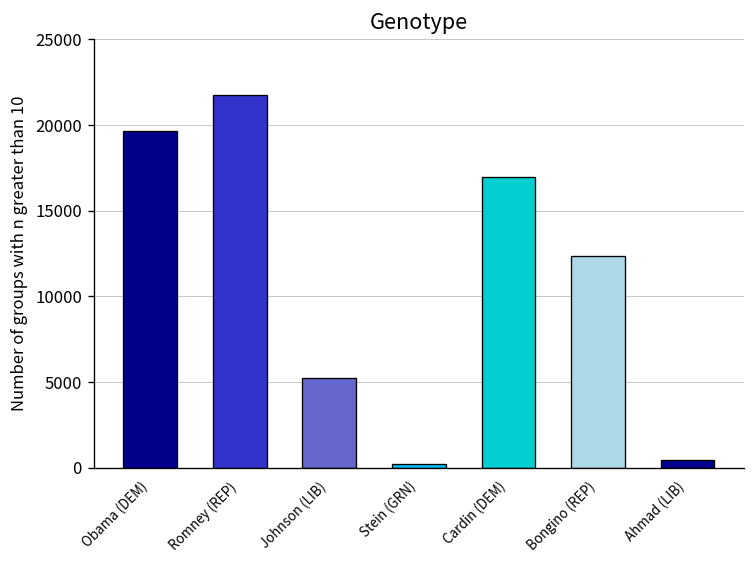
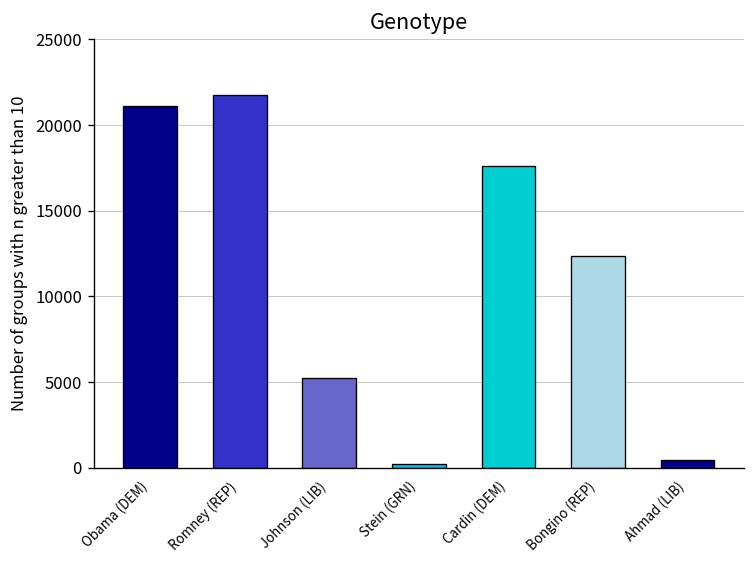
  {
-   "Obama (DEM)": 19600,
+   "Obama (DEM)": 21100,
    "Romney (REP)": 21800,
    "Johnson (LIB)": 5200,
    "Stein (GRN)": 200,
-   "Cardin (DEM)": 17000,
+   "Cardin (DEM)": 17600,
    "Bongino (REP)": 12400,
    "Ahmad (LIB)": 500
  }
